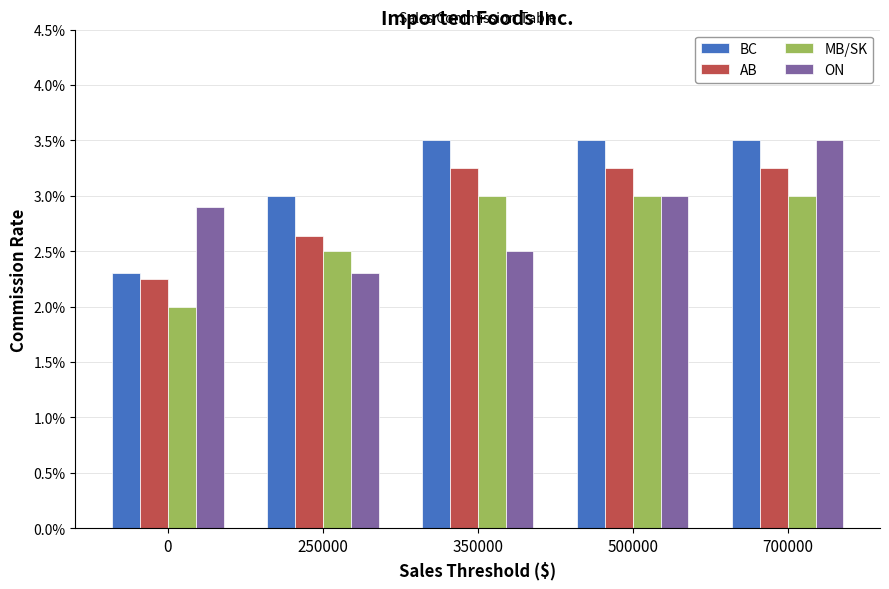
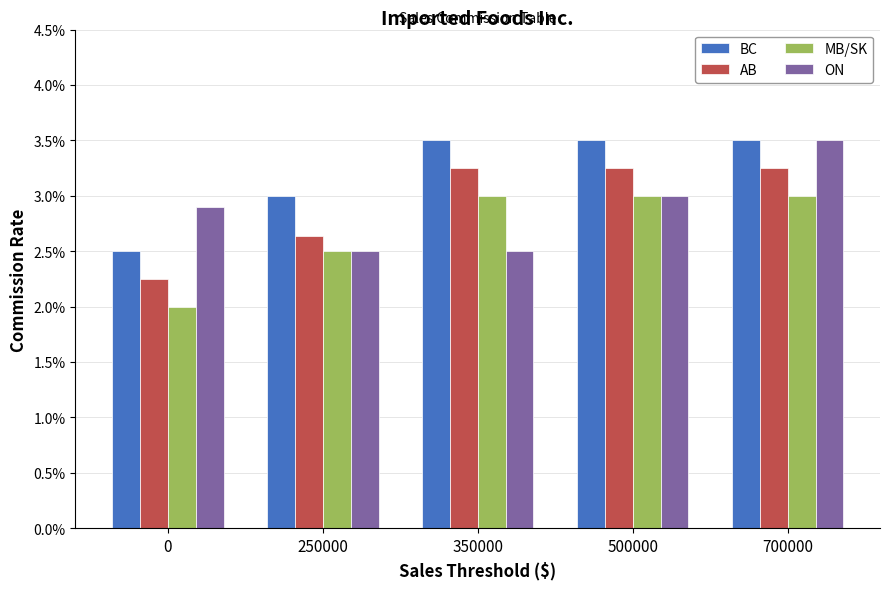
  {
    "BC": {
-     "0": "2.30%",
+     "0": "2.50%",
      "250000": "3.00%",
      "350000": "3.50%",
      "500000": "3.50%",
      "700000": "3.50%"
    },
    "AB": {
      "0": "2.25%",
      "250000": "2.64%",
      "350000": "3.25%",
      "500000": "3.25%",
      "700000": "3.25%"
    },
    "MB/SK": {
      "0": "2.00%",
      "250000": "2.50%",
      "350000": "3.00%",
      "500000": "3.00%",
      "700000": "3.00%"
    },
    "ON": {
      "0": "2.90%",
-     "250000": "2.30%",
+     "250000": "2.50%",
      "350000": "2.50%",
      "500000": "3.00%",
      "700000": "3.50%"
    }
  }
